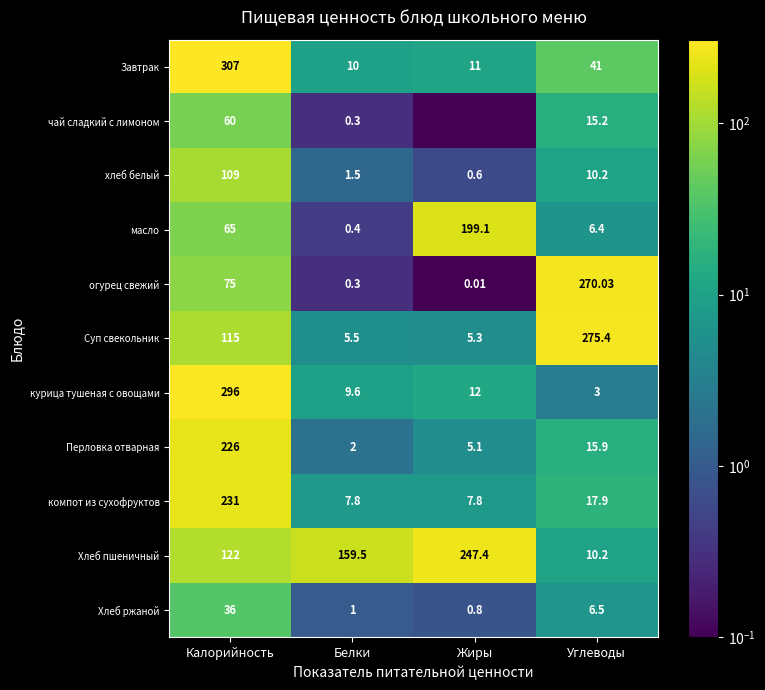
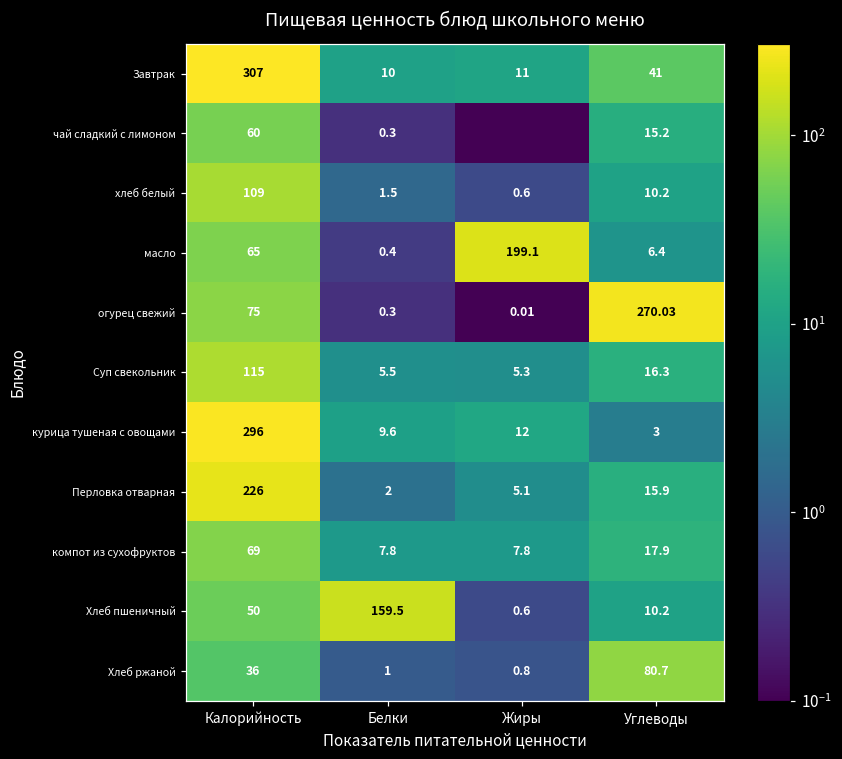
  {
    "Завтрак": {
      "Калорийность": 307,
      "Белки": 10,
      "Жиры": 11,
      "Углеводы": 41
    },
    "чай сладкий с лимоном": {
      "Калорийность": 60,
      "Белки": 0.3,
      "Углеводы": 15.2
    },
    "хлеб белый": {
      "Калорийность": 109,
      "Белки": 1.5,
      "Жиры": 0.6,
      "Углеводы": 10.2
    },
    "масло": {
      "Калорийность": 65,
      "Белки": 0.4,
      "Жиры": 199.1,
      "Углеводы": 6.4
    },
    "огурец свежий": {
      "Калорийность": 75,
      "Белки": 0.3,
      "Жиры": 0.01,
      "Углеводы": 270.03
    },
    "Суп свекольник": {
      "Калорийность": 115,
      "Белки": 5.5,
      "Жиры": 5.3,
-     "Углеводы": 275.4
+     "Углеводы": 16.3
    },
    "курица тушеная с овощами": {
      "Калорийность": 296,
      "Белки": 9.6,
      "Жиры": 12,
      "Углеводы": 3
    },
    "Перловка отварная": {
      "Калорийность": 226,
      "Белки": 2,
      "Жиры": 5.1,
      "Углеводы": 15.9
    },
    "компот из сухофруктов": {
-     "Калорийность": 231,
+     "Калорийность": 69,
      "Белки": 7.8,
      "Жиры": 7.8,
      "Углеводы": 17.9
    },
    "Хлеб пшеничный": {
-     "Калорийность": 122,
+     "Калорийность": 50,
      "Белки": 159.5,
-     "Жиры": 247.4,
+     "Жиры": 0.6,
      "Углеводы": 10.2
    },
    "Хлеб ржаной": {
      "Калорийность": 36,
      "Белки": 1,
      "Жиры": 0.8,
-     "Углеводы": 6.5
+     "Углеводы": 80.7
    }
  }
